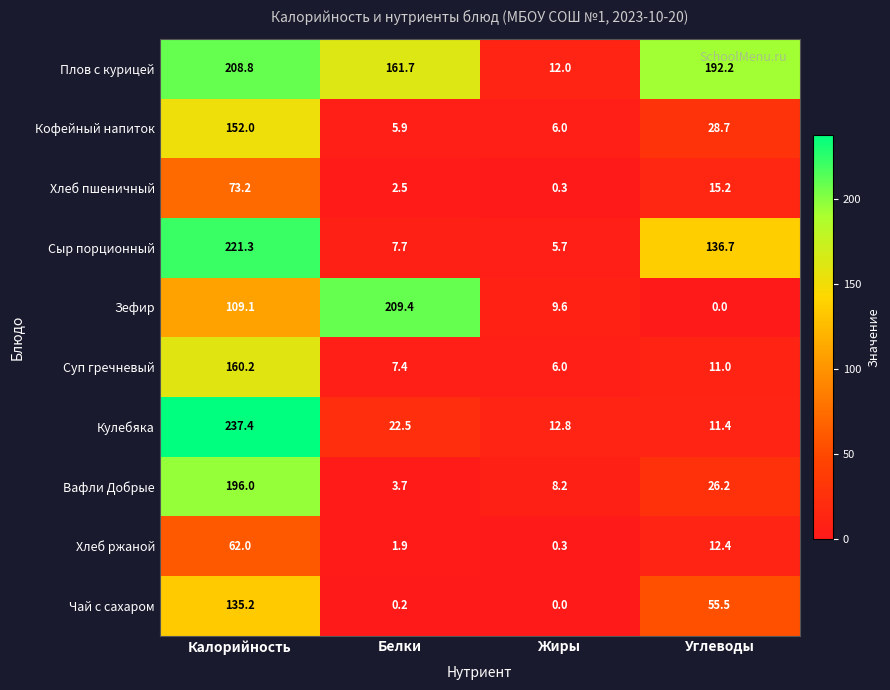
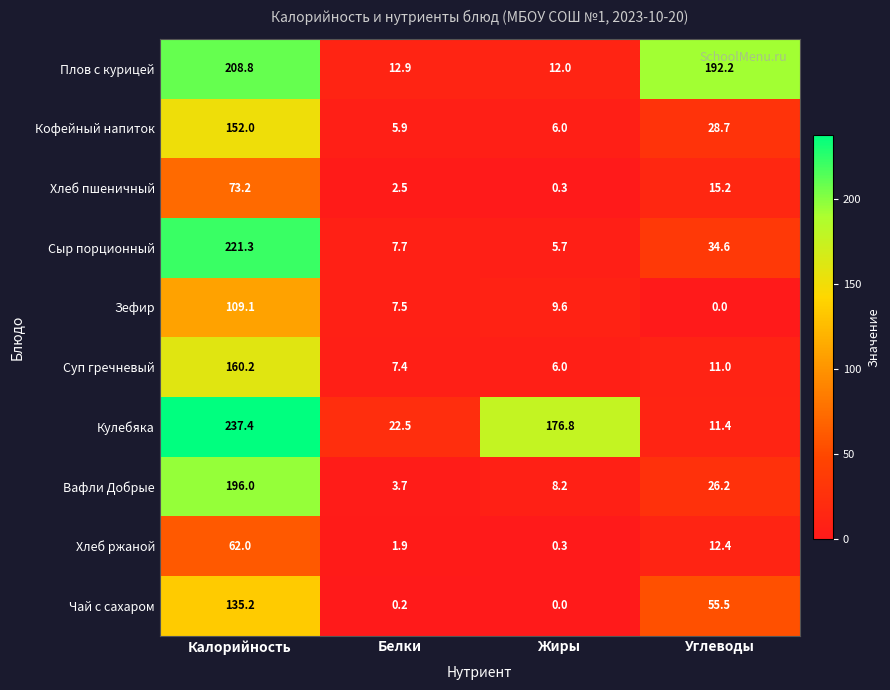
  {
    "Плов с курицей": {
      "Калорийность": 208.8,
-     "Белки": 161.7,
+     "Белки": 12.9,
      "Жиры": 12.0
    },
    "Кофейный напиток": {
      "Калорийность": 152.0,
      "Белки": 5.9,
      "Жиры": 6.0,
      "Углеводы": 28.7
    },
    "Хлеб пшеничный": {
      "Калорийность": 73.2,
      "Белки": 2.5,
      "Жиры": 0.3,
      "Углеводы": 15.2
    },
    "Сыр порционный": {
      "Калорийность": 221.3,
      "Белки": 7.7,
      "Жиры": 5.7,
-     "Углеводы": 136.7
+     "Углеводы": 34.6
    },
    "Зефир": {
      "Калорийность": 109.1,
-     "Белки": 209.4,
+     "Белки": 7.5,
      "Жиры": 9.6,
      "Углеводы": 0.0
    },
    "Суп гречневый": {
      "Калорийность": 160.2,
      "Белки": 7.4,
      "Жиры": 6.0,
      "Углеводы": 11.0
    },
    "Кулебяка": {
      "Калорийность": 237.4,
      "Белки": 22.5,
-     "Жиры": 12.8,
+     "Жиры": 176.8,
      "Углеводы": 11.4
    },
    "Вафли Добрые": {
      "Калорийность": 196.0,
      "Белки": 3.7,
      "Жиры": 8.2,
      "Углеводы": 26.2
    },
    "Хлеб ржаной": {
      "Калорийность": 62.0,
      "Белки": 1.9,
      "Жиры": 0.3,
      "Углеводы": 12.4
    },
    "Чай с сахаром": {
      "Калорийность": 135.2,
      "Белки": 0.2,
      "Жиры": 0.0,
      "Углеводы": 55.5
    }
  }
